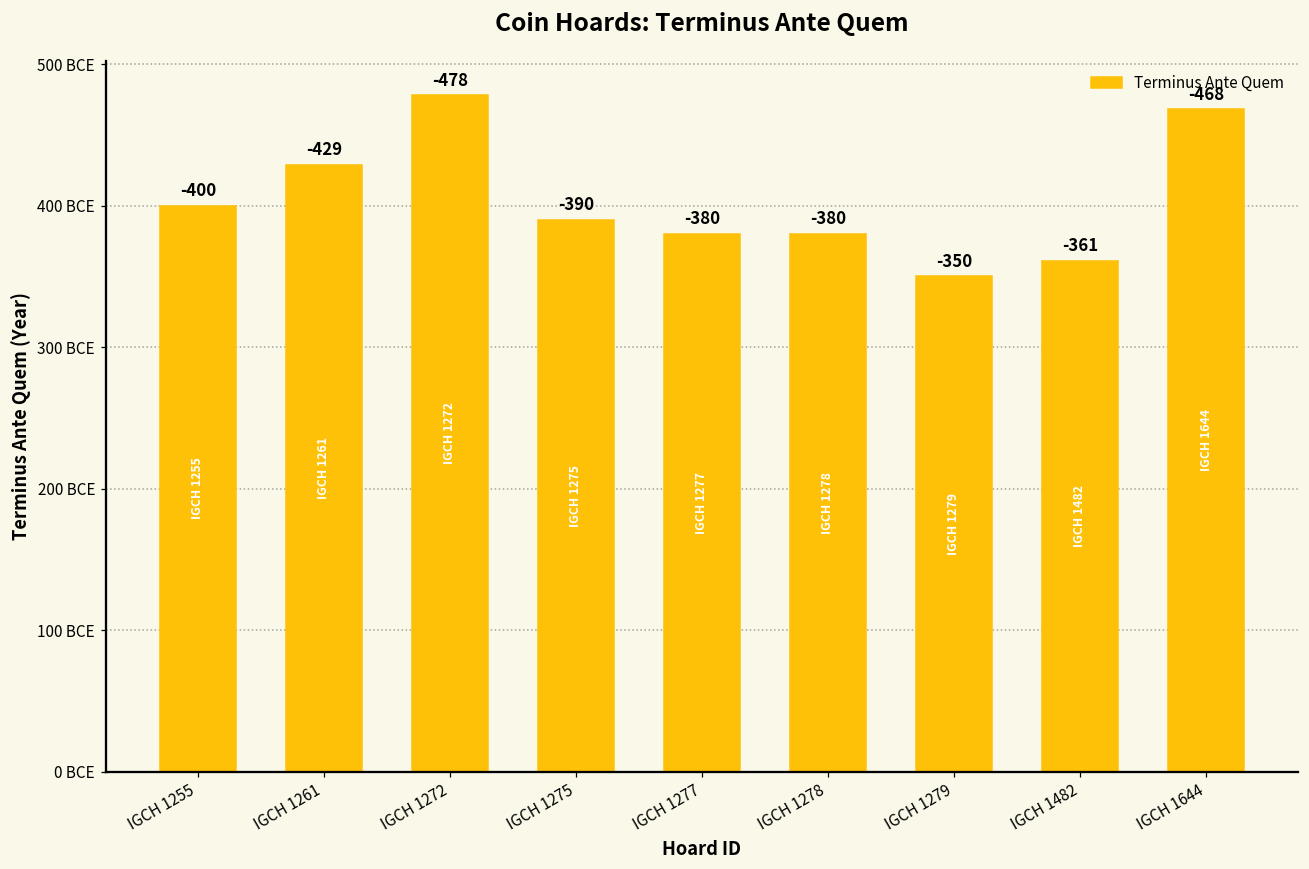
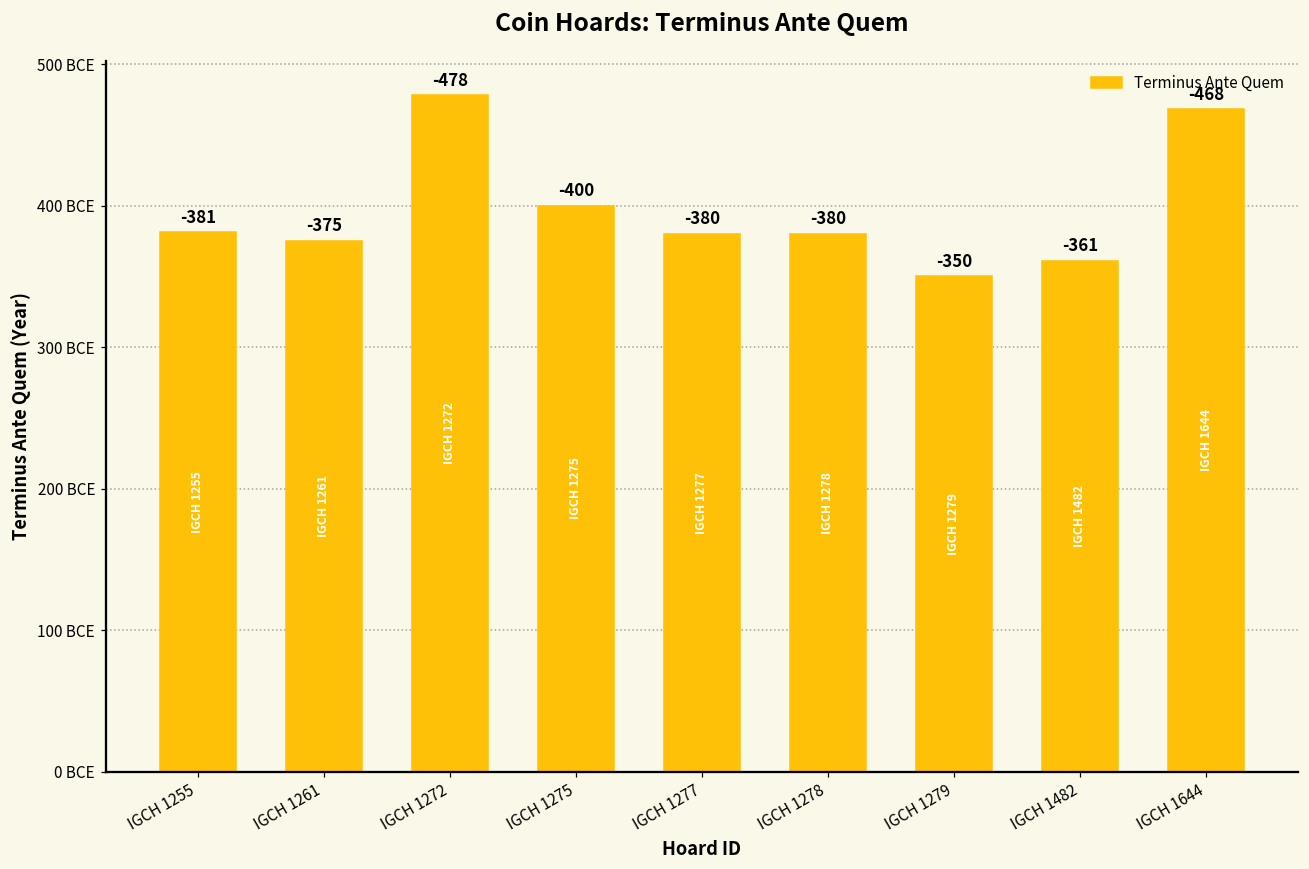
  {
-   "IGCH 1255": -400,
-   "IGCH 1261": -429,
-   "IGCH 1275": -390
+   "IGCH 1255": -381,
+   "IGCH 1261": -375,
+   "IGCH 1275": -400
  }
